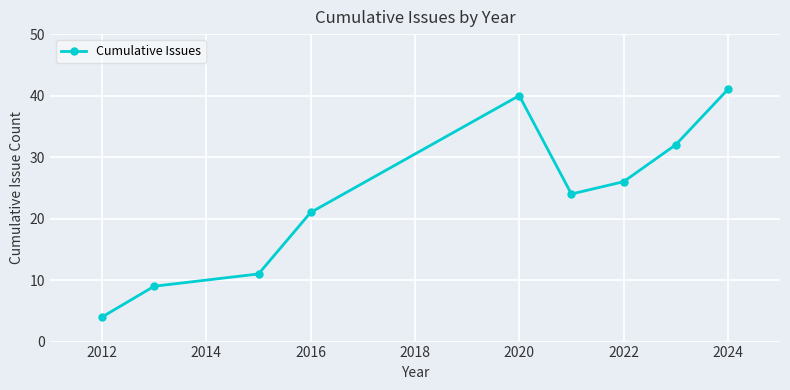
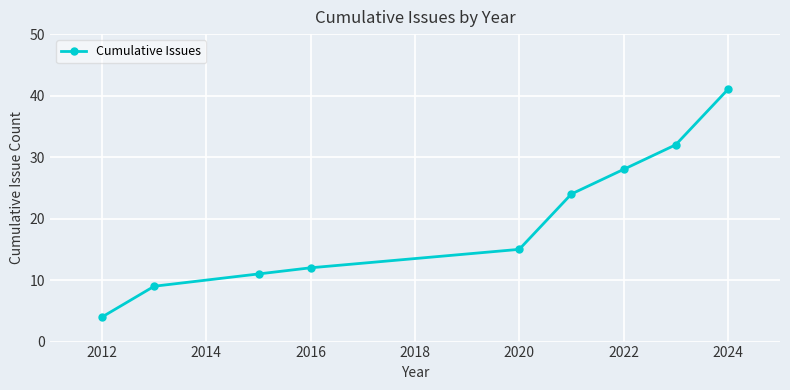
  {
    "2012": 4,
-   "2016": 21,
-   "2020": 40,
-   "2022": 26,
+   "2016": 12,
+   "2020": 15,
+   "2022": 28,
    "2024": 41
  }
